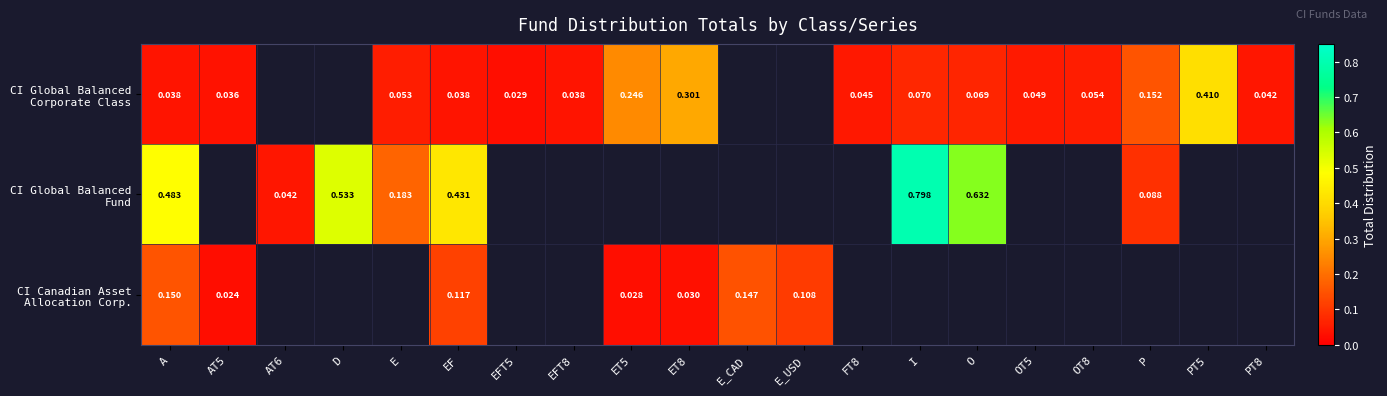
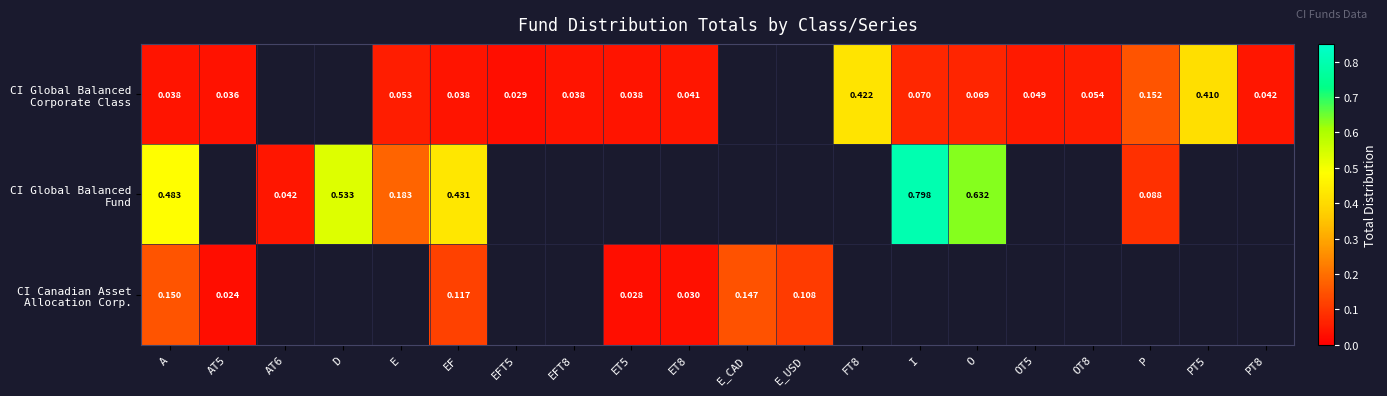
  {
    "CI Global Balanced Corporate Class": {
      "A": 0.038,
      "AT5": 0.036,
      "E": 0.053,
      "EF": 0.038,
      "EFT5": 0.029,
      "EFT8": 0.038,
-     "ET5": 0.246,
-     "ET8": 0.301,
-     "FT8": 0.045,
+     "ET5": 0.038,
+     "ET8": 0.041,
+     "FT8": 0.422,
      "I": 0.070,
      "O": 0.069,
      "OT5": 0.049,
      "OT8": 0.054,
      "P": 0.152,
      "PT5": 0.410,
      "PT8": 0.042
    },
    "CI Global Balanced Fund": {
      "A": 0.483,
      "AT6": 0.042,
      "D": 0.533,
      "E": 0.183,
      "EF": 0.431,
      "I": 0.798,
      "O": 0.632,
      "P": 0.088
    },
    "CI Canadian Asset Allocation Corp.": {
      "A": 0.150,
      "AT5": 0.024,
      "EF": 0.117,
      "ET5": 0.028,
      "ET8": 0.030,
      "E_CAD": 0.147,
      "E_USD": 0.108
    }
  }
